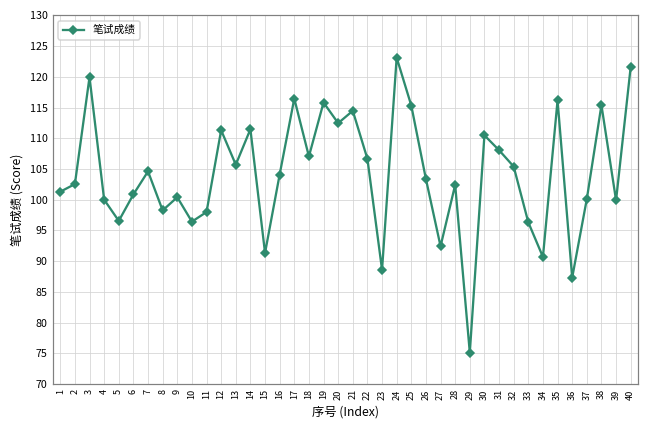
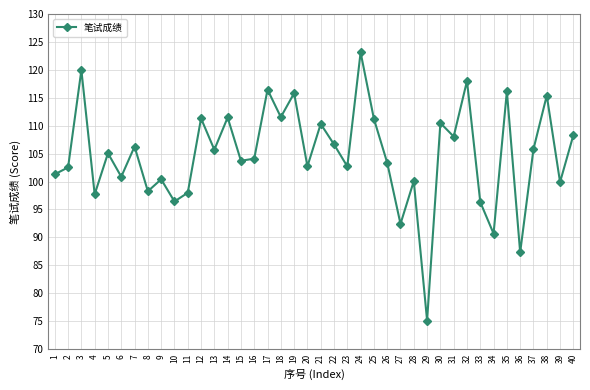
  {
    "1": 101,
    "2": 103,
    "3": 120,
-   "4": 100,
-   "5": 97,
+   "4": 98,
+   "5": 105,
    "6": 101,
-   "7": 105,
+   "7": 106,
    "8": 98,
    "9": 100,
    "10": 96,
    "11": 98,
    "12": 111,
    "13": 106,
    "14": 111,
-   "15": 91,
+   "15": 104,
    "16": 104,
    "17": 116,
-   "18": 107,
+   "18": 112,
    "19": 116,
-   "20": 112,
-   "21": 114,
+   "20": 103,
+   "21": 110,
    "22": 107,
-   "23": 89,
+   "23": 103,
    "24": 123,
-   "25": 115,
+   "25": 111,
    "26": 103,
    "27": 92,
-   "28": 102,
+   "28": 100,
    "29": 75,
    "30": 110,
    "31": 108,
-   "32": 105,
+   "32": 118,
    "33": 96,
    "34": 91,
    "35": 116,
    "36": 87,
-   "37": 100,
+   "37": 106,
    "38": 115,
    "39": 100,
-   "40": 122
+   "40": 108
  }
